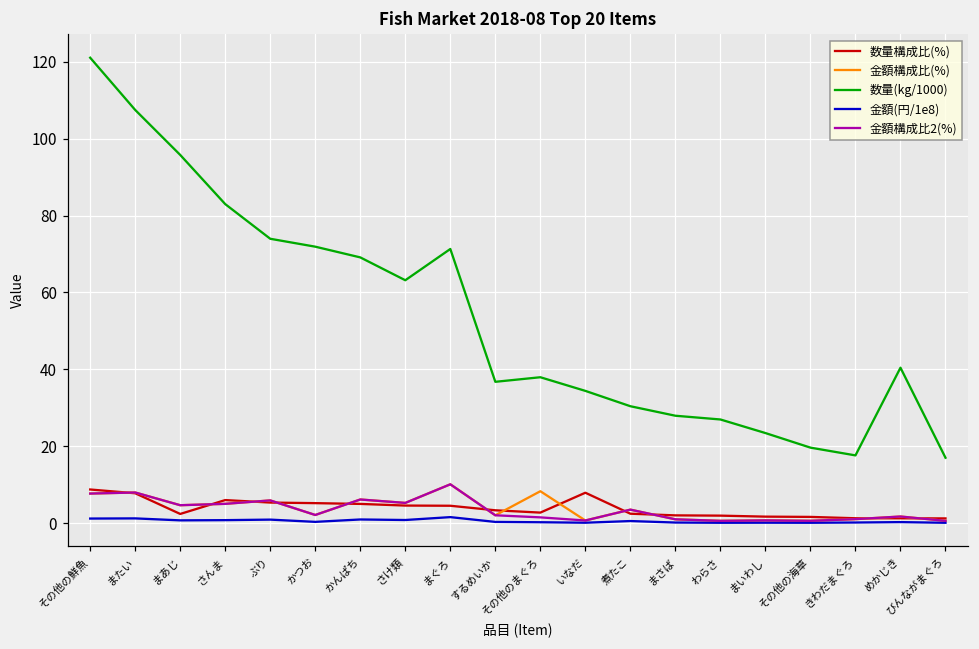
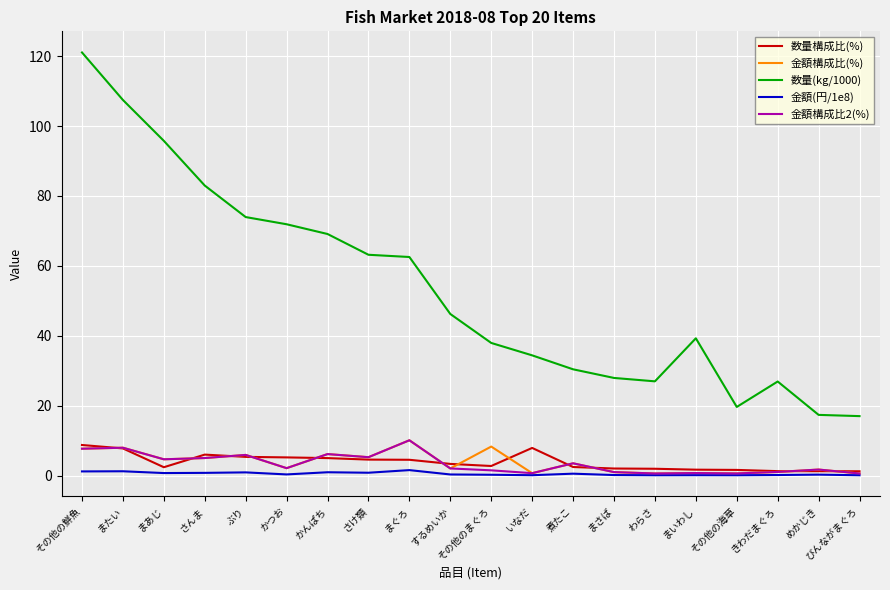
  {
    "数量構成比(%)": {
      "その他の鮮魚": 9,
      "まあじ": 2,
      "さんま": 6,
      "かつお": 5,
      "かんぱち": 5,
      "まぐろ": 5,
      "するめいか": 3,
      "その他のまぐろ": 3,
      "いなだ": 8,
      "煮たこ": 2,
      "まさば": 2,
      "わらさ": 2,
      "まいわし": 2,
      "その他の海草": 2
    },
    "金額構成比(%)": {
      "その他のまぐろ": 8
    },
    "数量(kg/1000)": {
      "その他の鮮魚": 121,
      "またい": 107,
      "まあじ": 96,
      "さんま": 83,
      "ぶり": 74,
      "かつお": 72,
      "かんぱち": 69,
      "さけ類": 63,
-     "まぐろ": 71,
-     "するめいか": 37,
+     "まぐろ": 63,
+     "するめいか": 46,
      "その他のまぐろ": 38,
      "いなだ": 34,
      "煮たこ": 30,
      "まさば": 28,
      "わらさ": 27,
-     "まいわし": 23,
+     "まいわし": 39,
      "その他の海草": 20,
-     "きわだまぐろ": 18,
-     "めかじき": 40,
+     "きわだまぐろ": 27,
+     "めかじき": 17,
      "びんながまぐろ": 17
    },
    "金額(円/1e8)": {
      "その他の鮮魚": 1,
      "またい": 1,
      "まあじ": 1,
      "さんま": 1,
      "ぶり": 1,
      "かつお": 0,
      "かんぱち": 1,
      "さけ類": 1,
      "まぐろ": 2,
      "するめいか": 0,
      "その他のまぐろ": 0,
      "煮たこ": 1,
      "まさば": 0,
      "きわだまぐろ": 0,
      "めかじき": 0
    },
    "金額構成比2(%)": {
      "その他のまぐろ": 2
    }
  }
